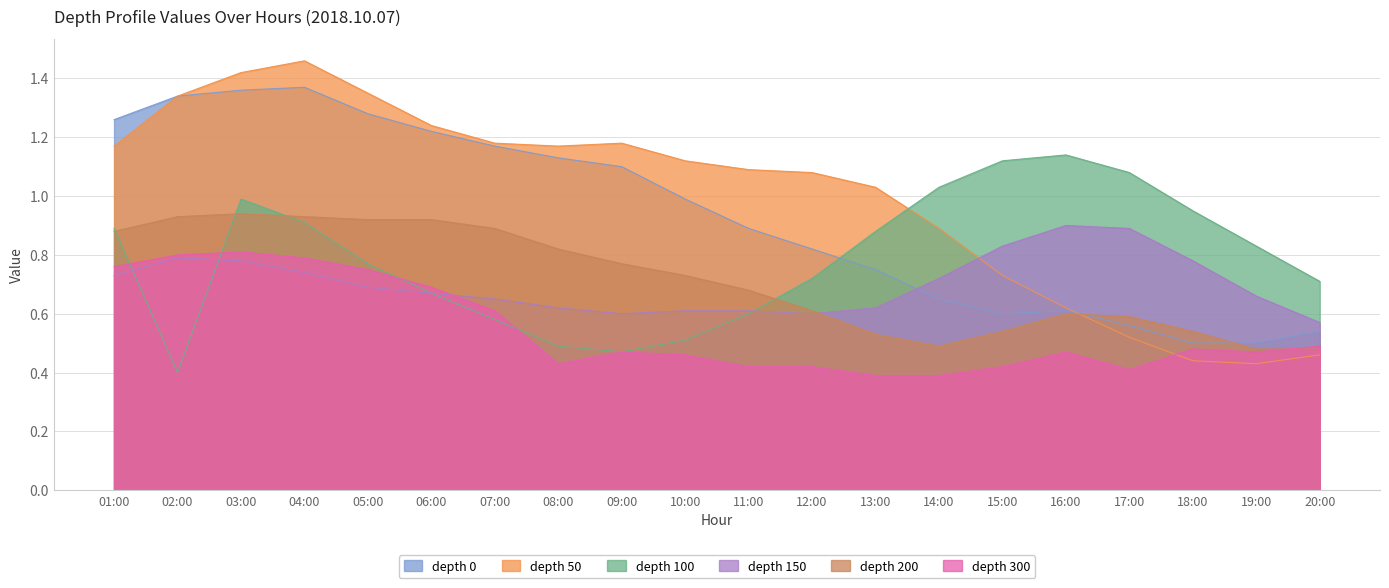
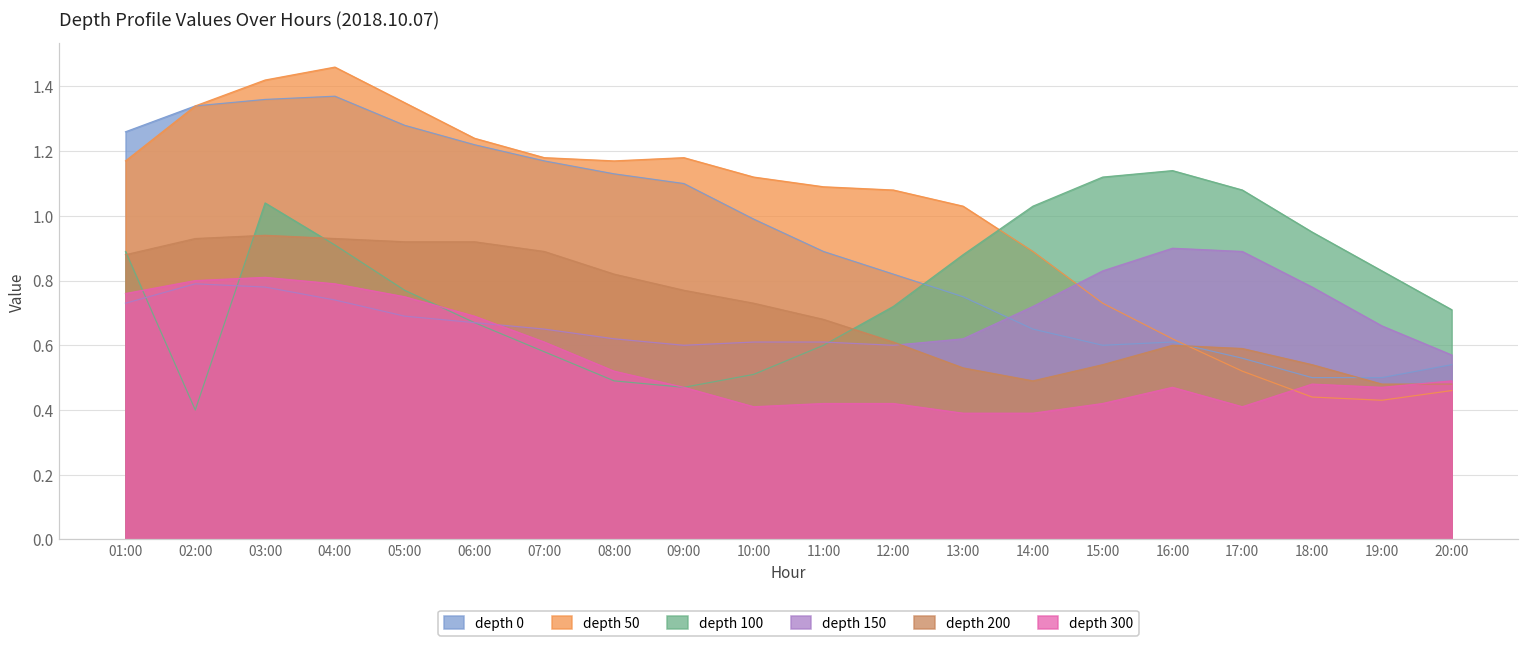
  {
    "depth 100": {
      "01:00": 0.89,
      "02:00": 0.40,
-     "03:00": 0.99,
+     "03:00": 1.04,
      "04:00": 0.91,
      "05:00": 0.77,
      "07:00": 0.58,
      "08:00": 0.49,
      "10:00": 0.51,
      "11:00": 0.60,
      "12:00": 0.72,
      "13:00": 0.88,
      "14:00": 1.03,
      "15:00": 1.12,
      "16:00": 1.14,
      "17:00": 1.08,
      "18:00": 0.95,
      "19:00": 0.83,
      "20:00": 0.71
    },
    "depth 300": {
      "01:00": 0.76,
      "02:00": 0.80,
      "03:00": 0.81,
      "04:00": 0.79,
      "05:00": 0.75,
      "06:00": 0.69,
      "07:00": 0.61,
-     "08:00": 0.43,
-     "10:00": 0.46,
+     "08:00": 0.52,
+     "10:00": 0.41,
      "11:00": 0.42,
      "12:00": 0.42,
      "13:00": 0.39,
      "14:00": 0.39,
      "15:00": 0.42,
      "16:00": 0.47,
      "17:00": 0.41,
      "18:00": 0.48,
      "19:00": 0.47,
      "20:00": 0.49
    }
  }
